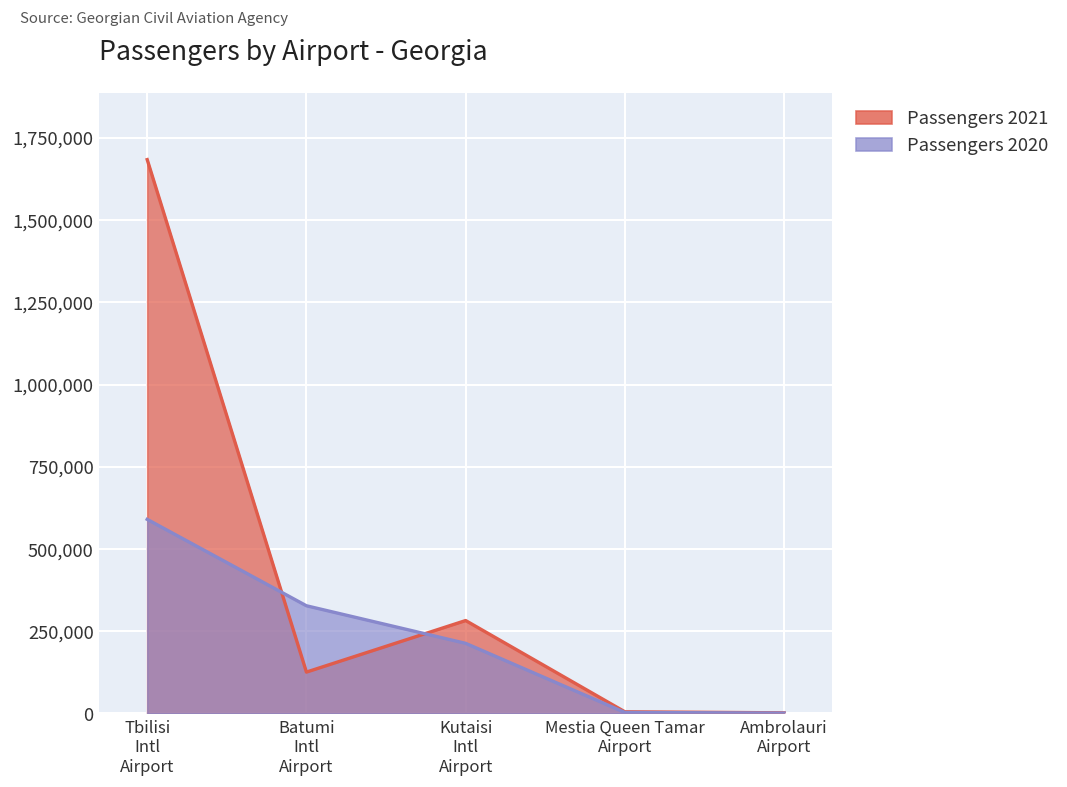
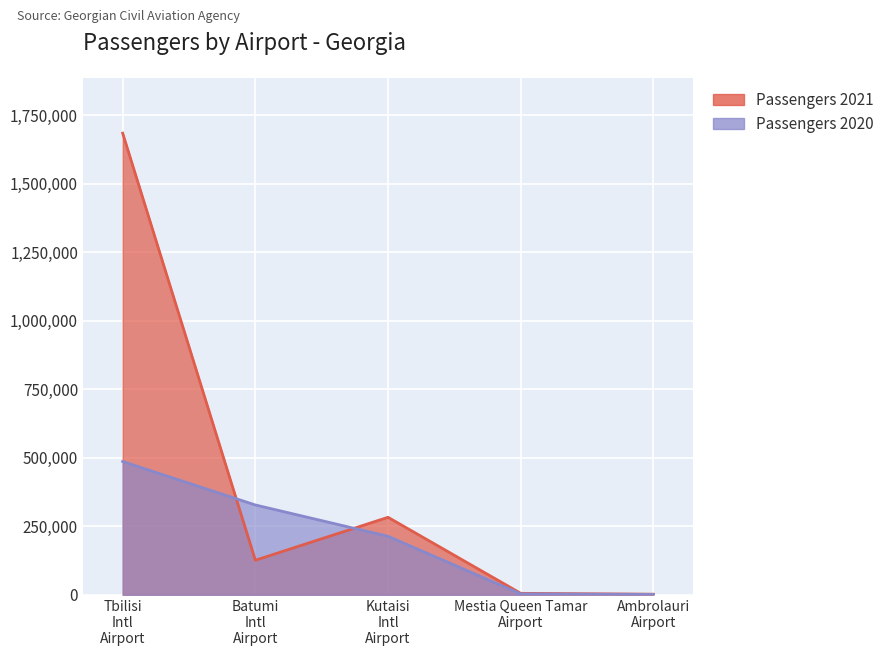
  {
    "Passengers 2021": {
      "Tbilisi Intl Airport": "1,680,000",
      "Batumi Intl Airport": "130,000",
      "Kutaisi Intl Airport": "280,000"
    },
    "Passengers 2020": {
-     "Tbilisi Intl Airport": "590,000",
+     "Tbilisi Intl Airport": "490,000",
      "Batumi Intl Airport": "330,000",
      "Kutaisi Intl Airport": "210,000"
    }
  }
